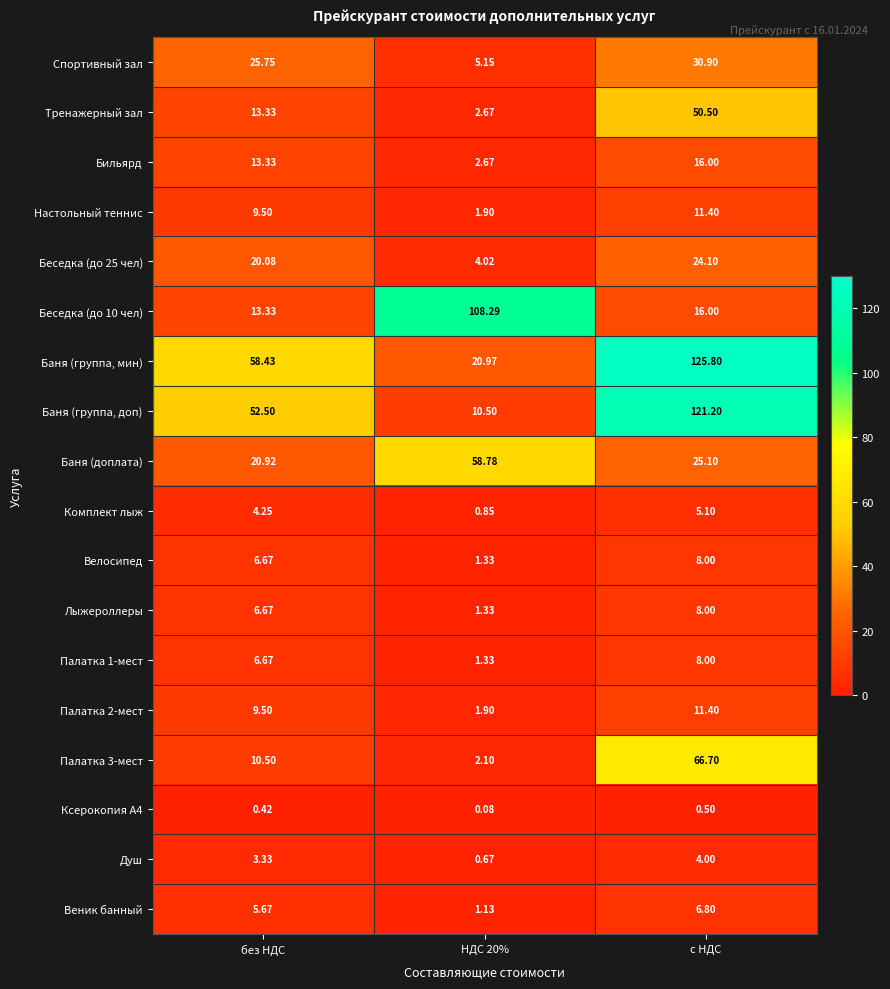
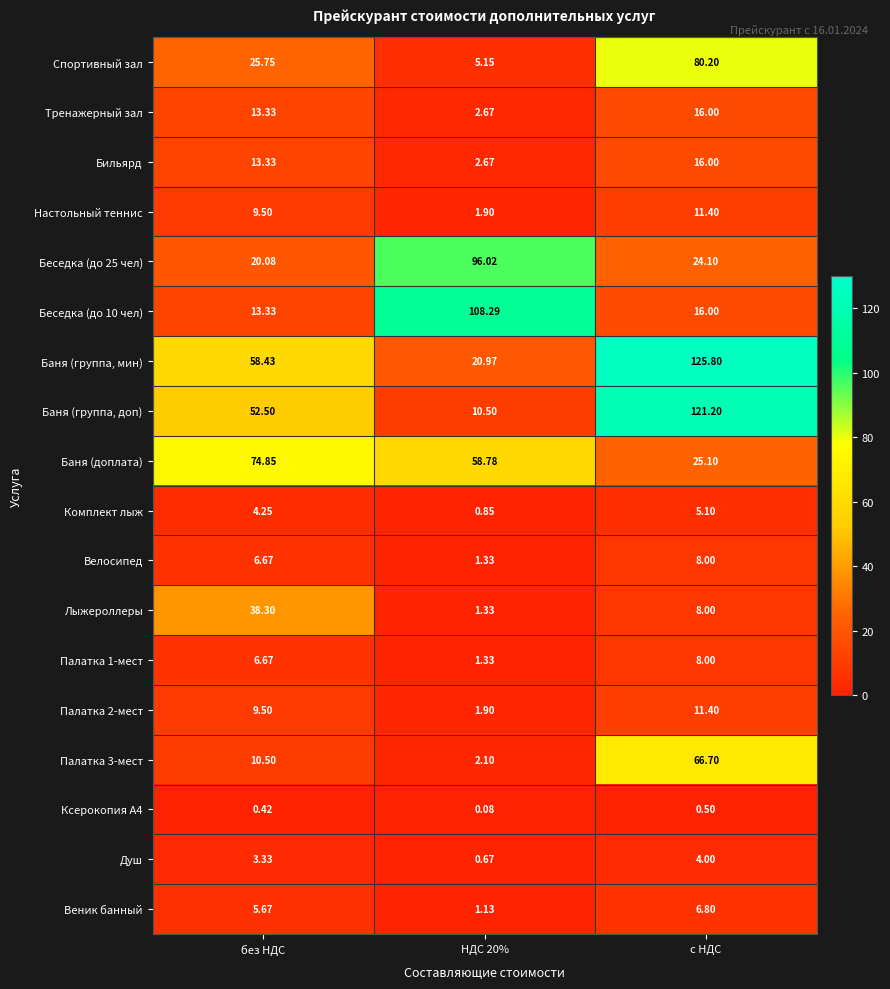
  {
    "Спортивный зал": {
      "без НДС": 25.75,
      "НДС 20%": 5.15,
-     "с НДС": 30.90
+     "с НДС": 80.20
    },
    "Тренажерный зал": {
      "без НДС": 13.33,
      "НДС 20%": 2.67,
-     "с НДС": 50.50
+     "с НДС": 16.00
    },
    "Бильярд": {
      "без НДС": 13.33,
      "НДС 20%": 2.67,
      "с НДС": 16.00
    },
    "Настольный теннис": {
      "без НДС": 9.50,
      "НДС 20%": 1.90,
      "с НДС": 11.40
    },
    "Беседка (до 25 чел)": {
      "без НДС": 20.08,
-     "НДС 20%": 4.02,
+     "НДС 20%": 96.02,
      "с НДС": 24.10
    },
    "Беседка (до 10 чел)": {
      "без НДС": 13.33,
      "НДС 20%": 108.29,
      "с НДС": 16.00
    },
    "Баня (группа, мин)": {
      "без НДС": 58.43,
      "НДС 20%": 20.97,
      "с НДС": 125.80
    },
    "Баня (группа, доп)": {
      "без НДС": 52.50,
      "НДС 20%": 10.50,
      "с НДС": 121.20
    },
    "Баня (доплата)": {
-     "без НДС": 20.92,
+     "без НДС": 74.85,
      "НДС 20%": 58.78,
      "с НДС": 25.10
    },
    "Комплект лыж": {
      "без НДС": 4.25,
      "НДС 20%": 0.85,
      "с НДС": 5.10
    },
    "Велосипед": {
      "без НДС": 6.67,
      "НДС 20%": 1.33,
      "с НДС": 8.00
    },
    "Лыжероллеры": {
-     "без НДС": 6.67,
+     "без НДС": 38.30,
      "НДС 20%": 1.33,
      "с НДС": 8.00
    },
    "Палатка 1-мест": {
      "без НДС": 6.67,
      "НДС 20%": 1.33,
      "с НДС": 8.00
    },
    "Палатка 2-мест": {
      "без НДС": 9.50,
      "НДС 20%": 1.90,
      "с НДС": 11.40
    },
    "Палатка 3-мест": {
      "без НДС": 10.50,
      "НДС 20%": 2.10,
      "с НДС": 66.70
    },
    "Ксерокопия А4": {
      "без НДС": 0.42,
      "НДС 20%": 0.08,
      "с НДС": 0.50
    },
    "Душ": {
      "без НДС": 3.33,
      "НДС 20%": 0.67,
      "с НДС": 4.00
    },
    "Веник банный": {
      "без НДС": 5.67,
      "НДС 20%": 1.13,
      "с НДС": 6.80
    }
  }
